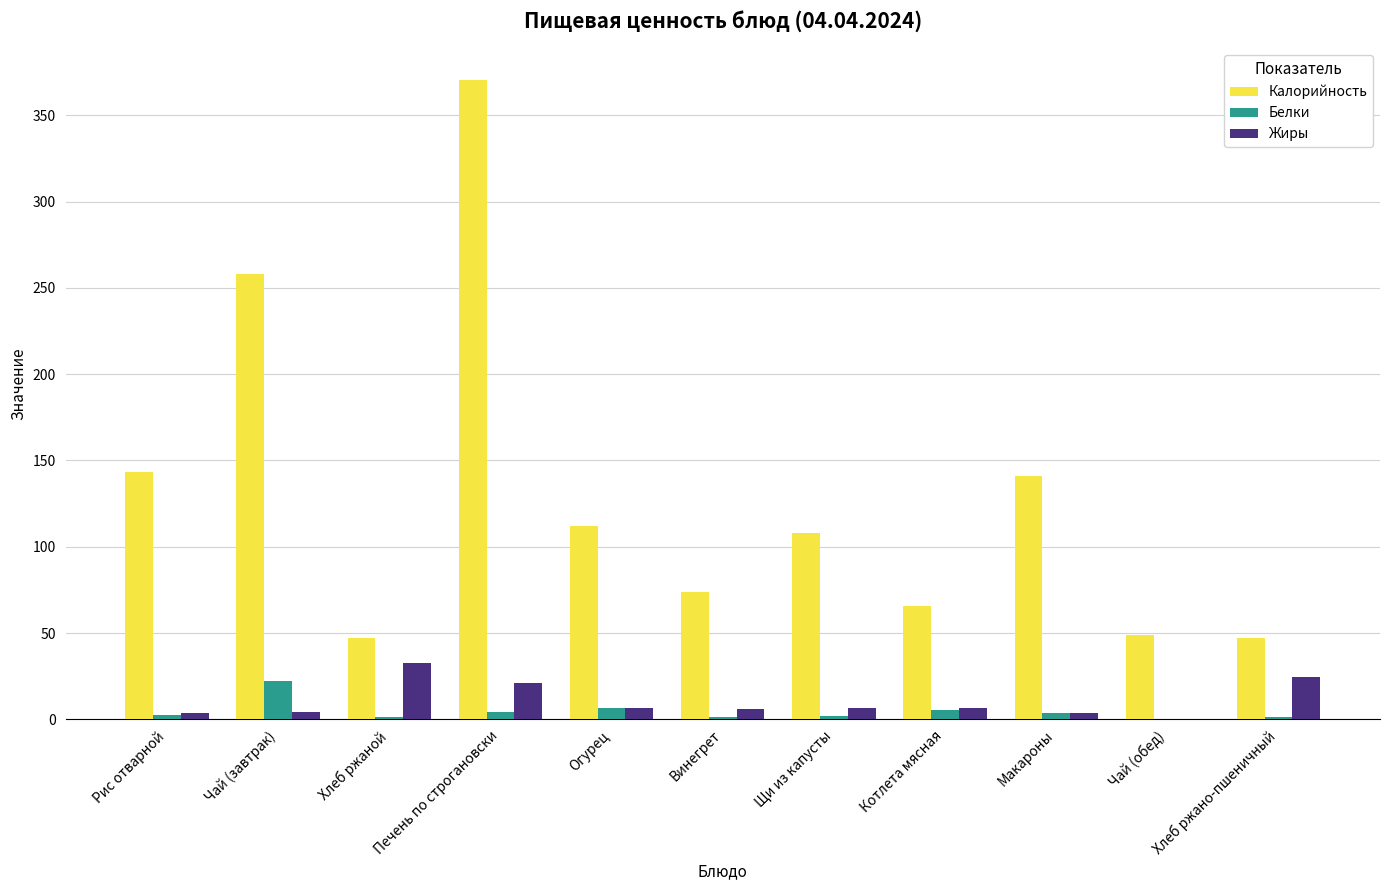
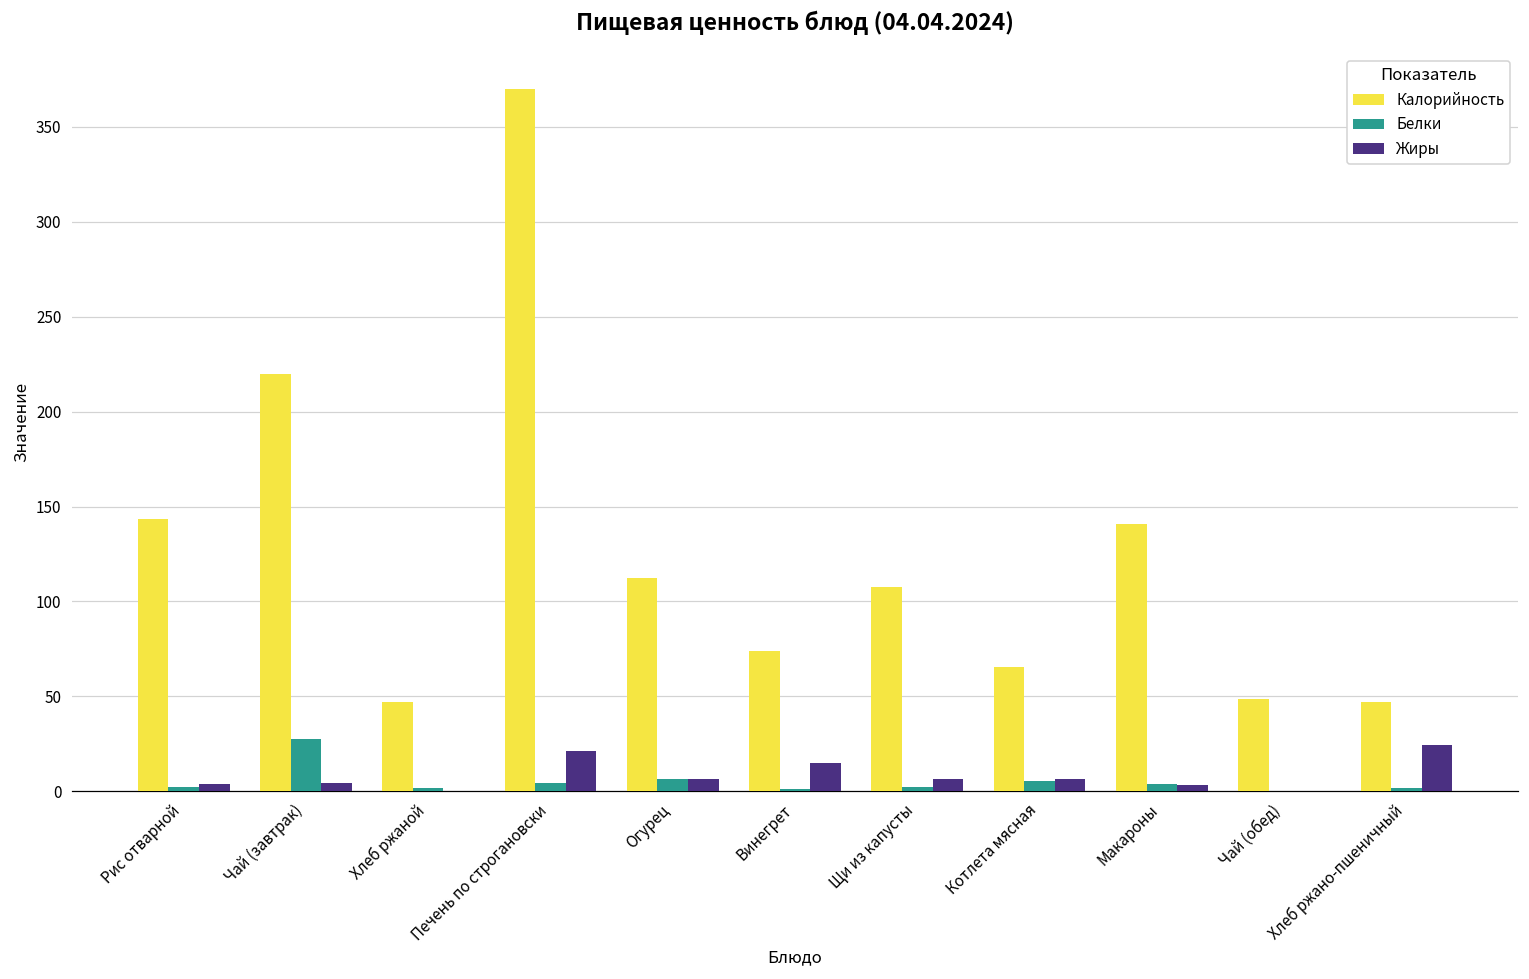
  {
    "Калорийность": {
      "Рис отварной": 143,
-     "Чай (завтрак)": 258,
+     "Чай (завтрак)": 220,
      "Хлеб ржаной": 47,
      "Печень по строгановски": 370,
      "Огурец": 112,
      "Винегрет": 74,
      "Щи из капусты": 108,
      "Котлета мясная": 65,
      "Макароны": 141,
      "Чай (обед)": 49,
      "Хлеб ржано-пшеничный": 47
    },
    "Белки": {
      "Рис отварной": 2,
-     "Чай (завтрак)": 22,
+     "Чай (завтрак)": 27,
      "Хлеб ржаной": 2,
      "Печень по строгановски": 4,
      "Огурец": 7,
      "Щи из капусты": 2,
      "Котлета мясная": 6,
      "Макароны": 4,
      "Хлеб ржано-пшеничный": 2
    },
    "Жиры": {
      "Рис отварной": 4,
      "Чай (завтрак)": 4,
-     "Хлеб ржаной": 33,
+     "Хлеб ржаной": 0,
      "Печень по строгановски": 21,
      "Огурец": 7,
-     "Винегрет": 6,
+     "Винегрет": 15,
      "Щи из капусты": 6,
      "Котлета мясная": 7,
      "Макароны": 4,
      "Чай (обед)": 0,
      "Хлеб ржано-пшеничный": 24
    }
  }
